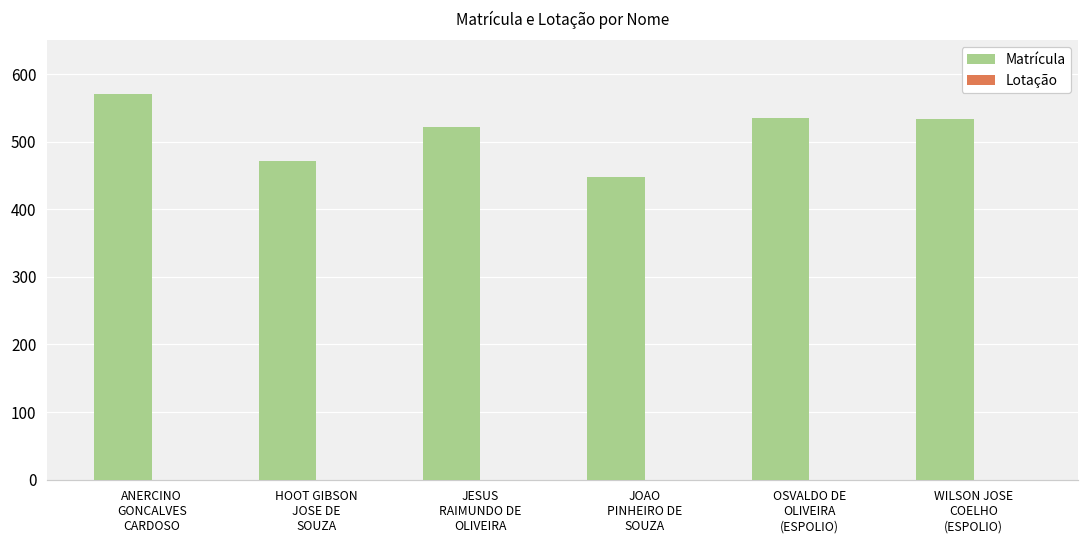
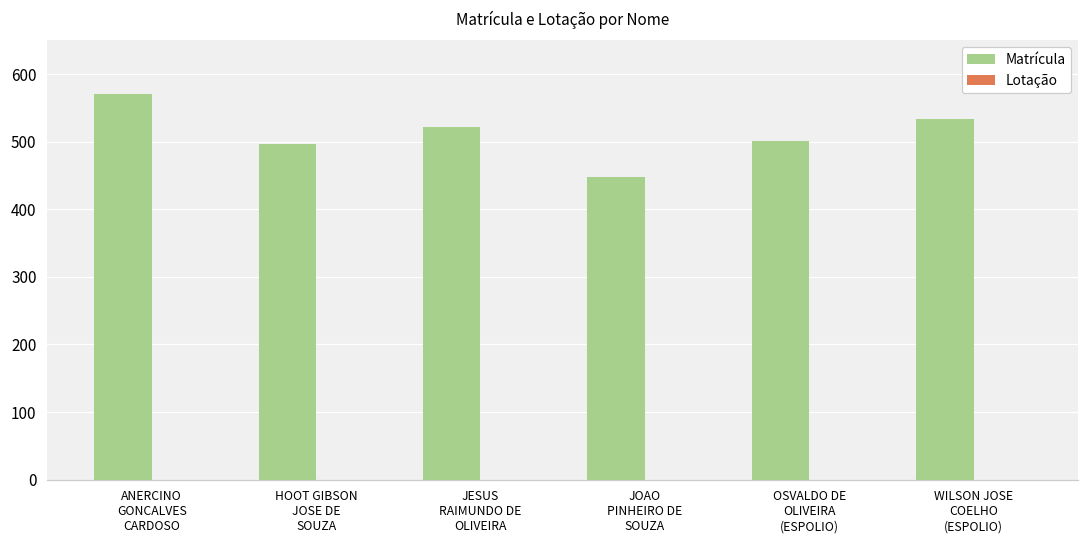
  {
    "Matrícula": {
      "ANERCINO GONCALVES CARDOSO": 570,
-     "HOOT GIBSON JOSE DE SOUZA": 470,
+     "HOOT GIBSON JOSE DE SOUZA": 500,
      "JESUS RAIMUNDO DE OLIVEIRA": 520,
      "JOAO PINHEIRO DE SOUZA": 450,
-     "OSVALDO DE OLIVEIRA (ESPOLIO)": 540,
+     "OSVALDO DE OLIVEIRA (ESPOLIO)": 500,
      "WILSON JOSE COELHO (ESPOLIO)": 530
    },
    "Lotação": {
      "ANERCINO GONCALVES CARDOSO": 0,
      "HOOT GIBSON JOSE DE SOUZA": 0,
      "JESUS RAIMUNDO DE OLIVEIRA": 0,
      "JOAO PINHEIRO DE SOUZA": 0,
      "OSVALDO DE OLIVEIRA (ESPOLIO)": 0,
      "WILSON JOSE COELHO (ESPOLIO)": 0
    }
  }
